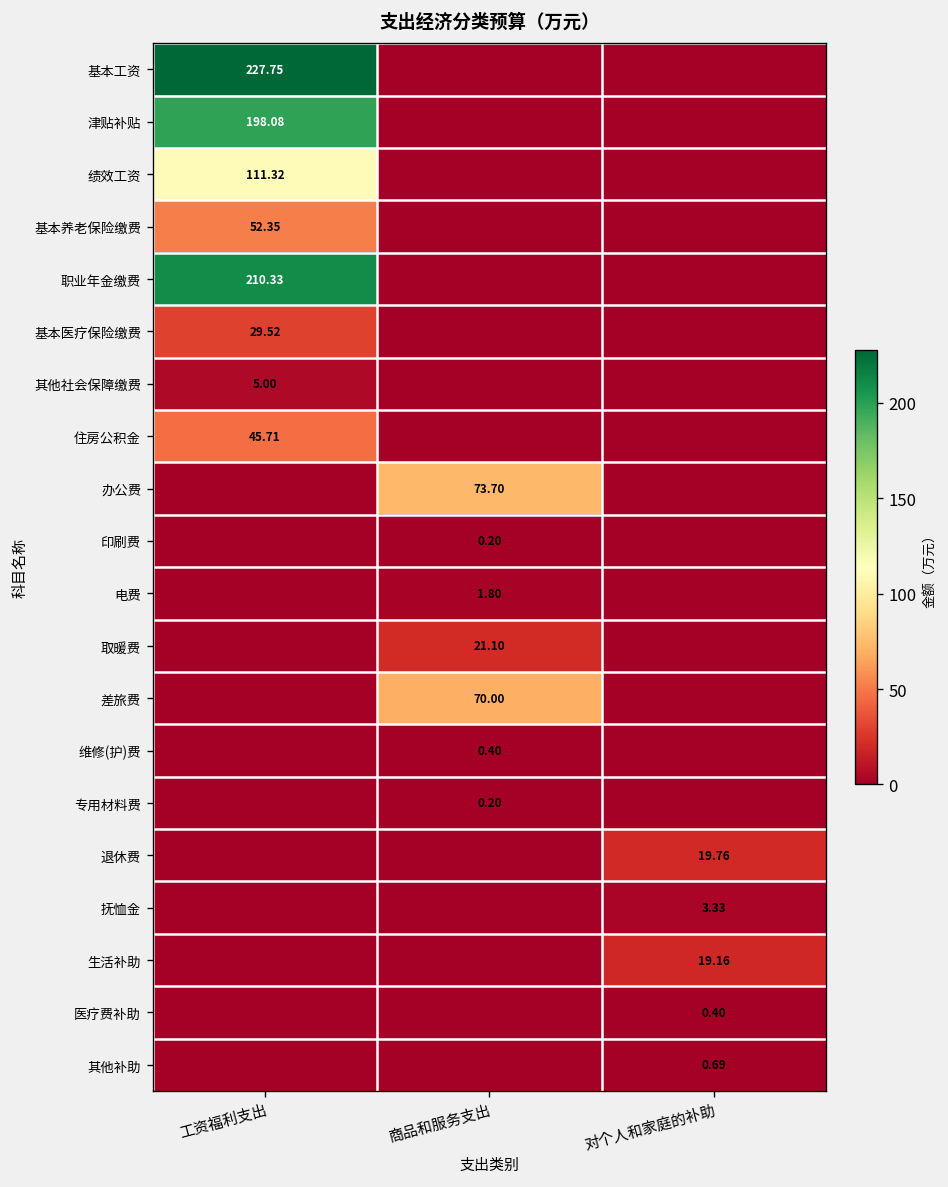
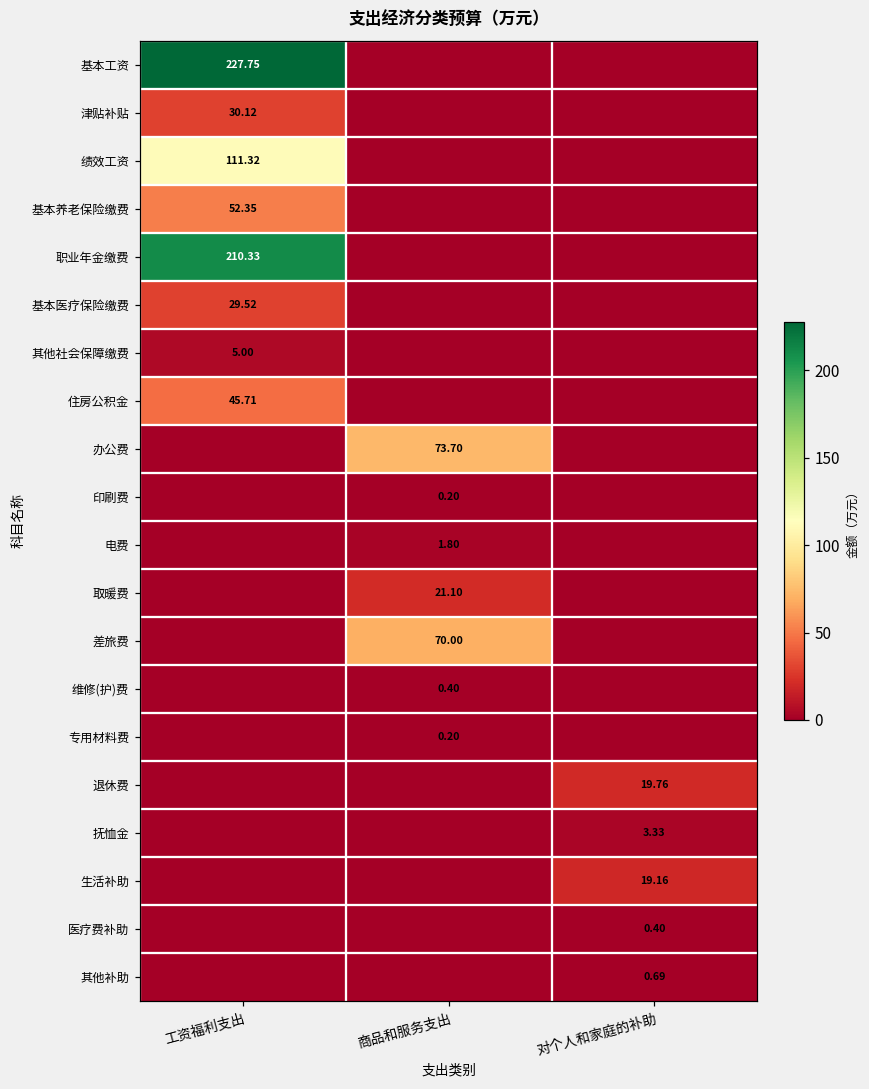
  {
    "基本工资": {
      "工资福利支出": 227.75
    },
    "津贴补贴": {
-     "工资福利支出": 198.08
+     "工资福利支出": 30.12
    },
    "绩效工资": {
      "工资福利支出": 111.32
    },
    "基本养老保险缴费": {
      "工资福利支出": 52.35
    },
    "职业年金缴费": {
      "工资福利支出": 210.33
    },
    "基本医疗保险缴费": {
      "工资福利支出": 29.52
    },
    "其他社会保障缴费": {
      "工资福利支出": 5.00
    },
    "住房公积金": {
      "工资福利支出": 45.71
    },
    "办公费": {
      "商品和服务支出": 73.70
    },
    "印刷费": {
      "商品和服务支出": 0.20
    },
    "电费": {
      "商品和服务支出": 1.80
    },
    "取暖费": {
      "商品和服务支出": 21.10
    },
    "差旅费": {
      "商品和服务支出": 70.00
    },
    "维修(护)费": {
      "商品和服务支出": 0.40
    },
    "专用材料费": {
      "商品和服务支出": 0.20
    },
    "退休费": {
      "对个人和家庭的补助": 19.76
    },
    "抚恤金": {
      "对个人和家庭的补助": 3.33
    },
    "生活补助": {
      "对个人和家庭的补助": 19.16
    },
    "医疗费补助": {
      "对个人和家庭的补助": 0.40
    },
    "其他补助": {
      "对个人和家庭的补助": 0.69
    }
  }
